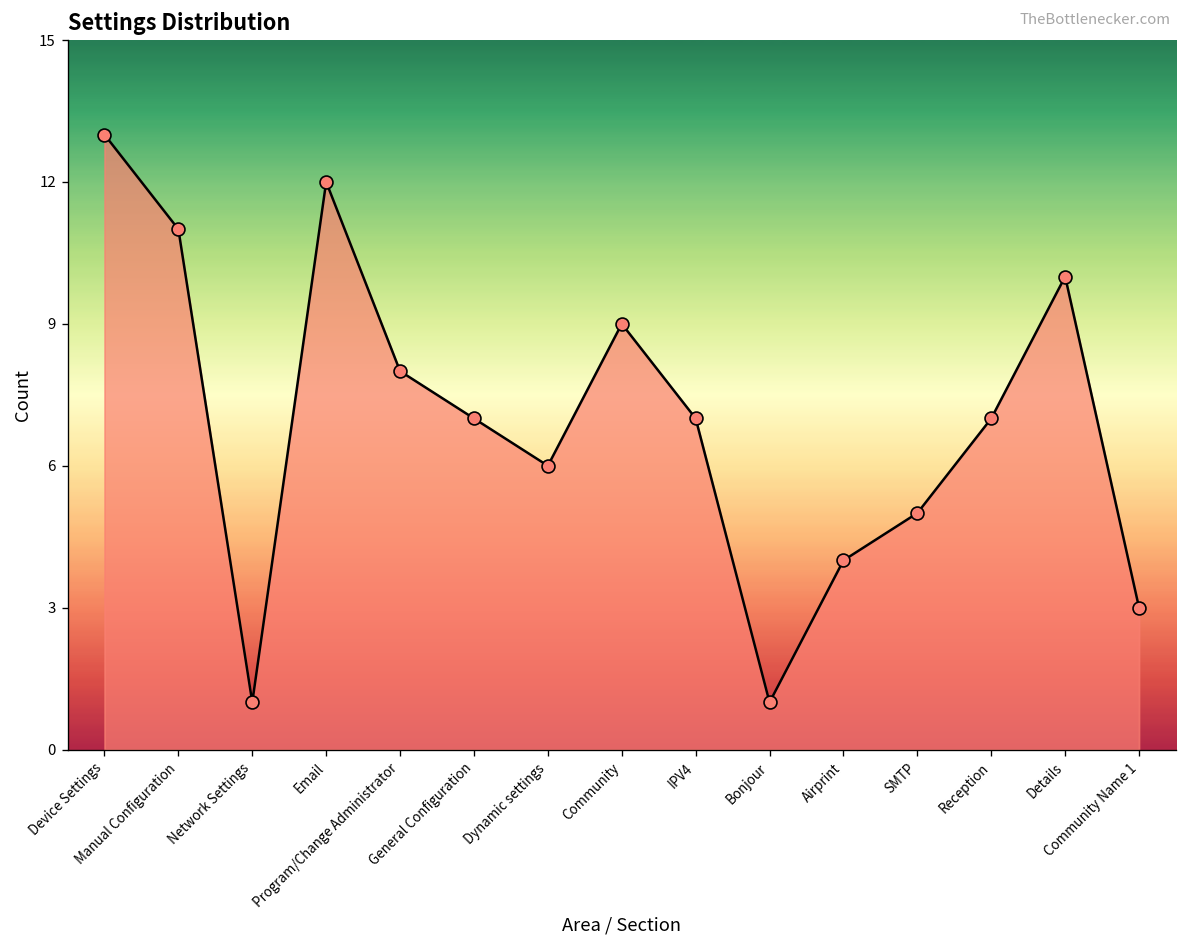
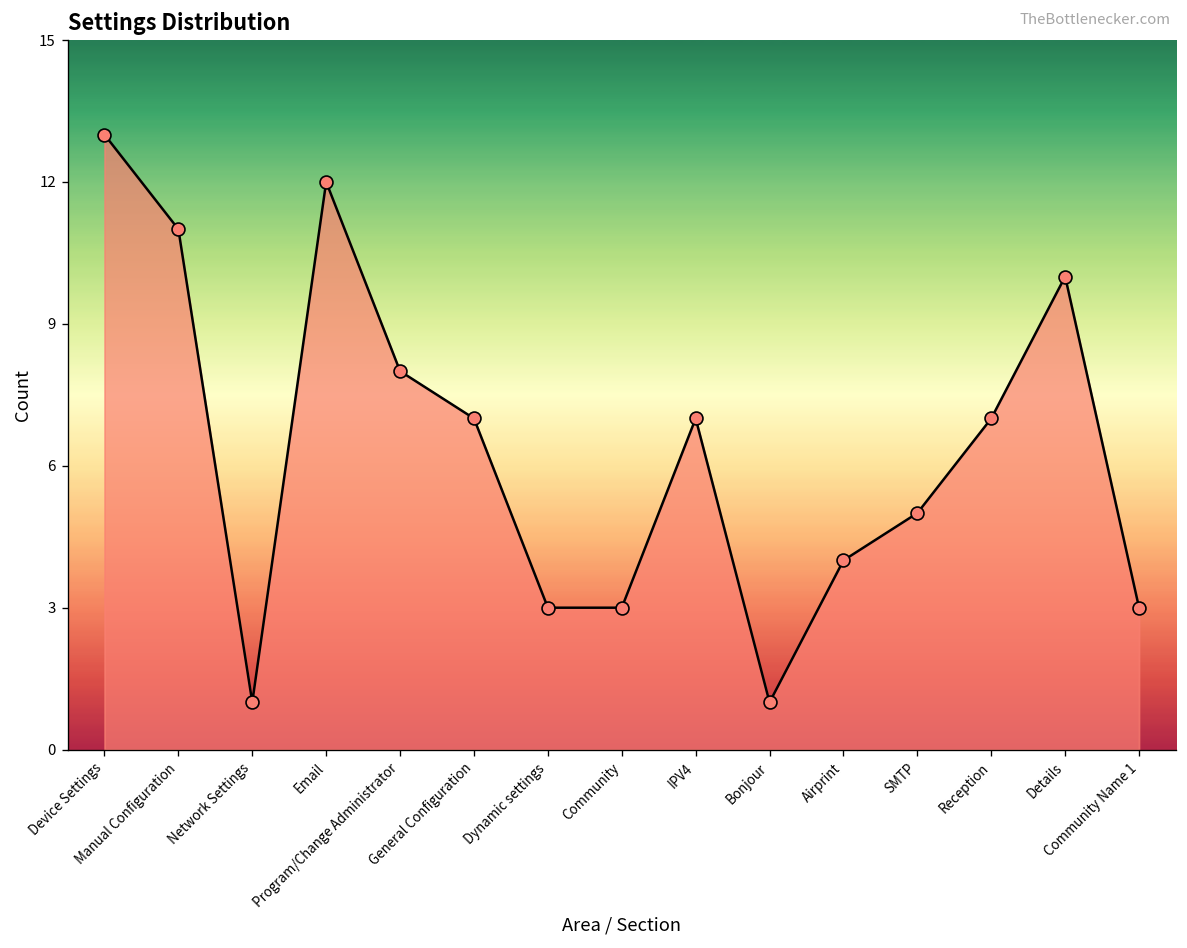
  {
    "Device Settings": 13,
    "Manual Configuration": 11,
    "Network Settings": 1,
    "Email": 12,
    "Program/Change Administrator": 8,
    "General Configuration": 7,
-   "Dynamic settings": 6,
-   "Community": 9,
+   "Dynamic settings": 3,
+   "Community": 3,
    "IPV4": 7,
    "Bonjour": 1,
    "Airprint": 4,
    "SMTP": 5,
    "Reception": 7,
    "Details": 10,
    "Community Name 1": 3
  }
